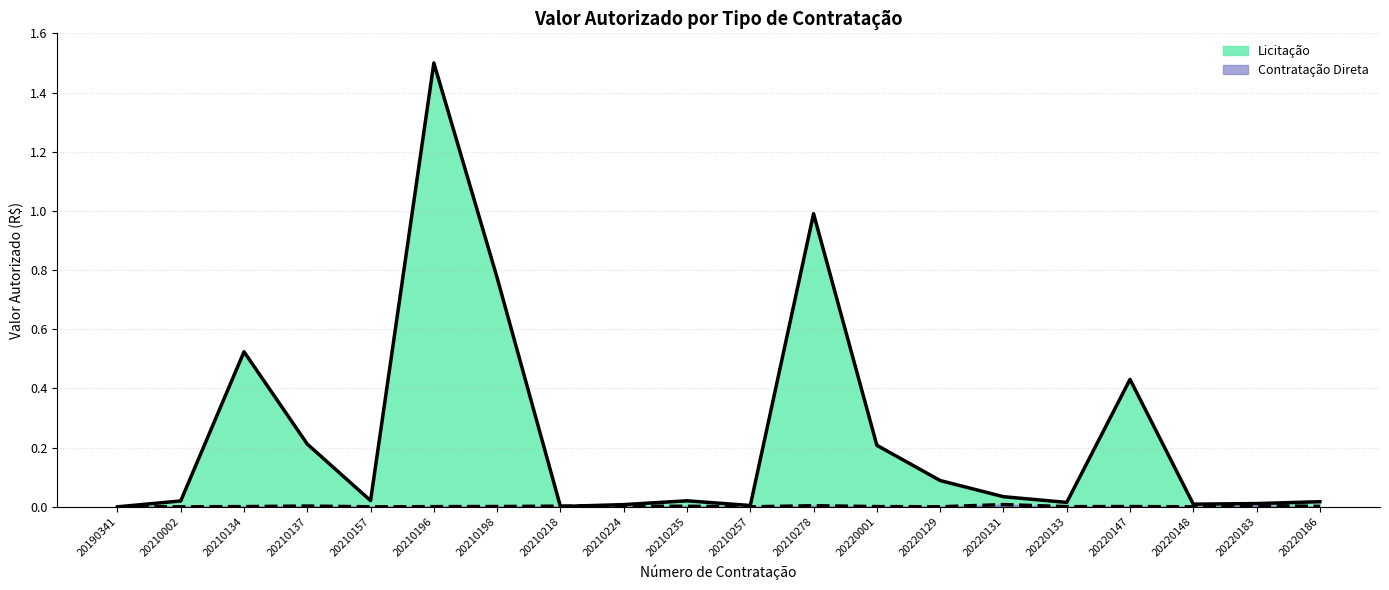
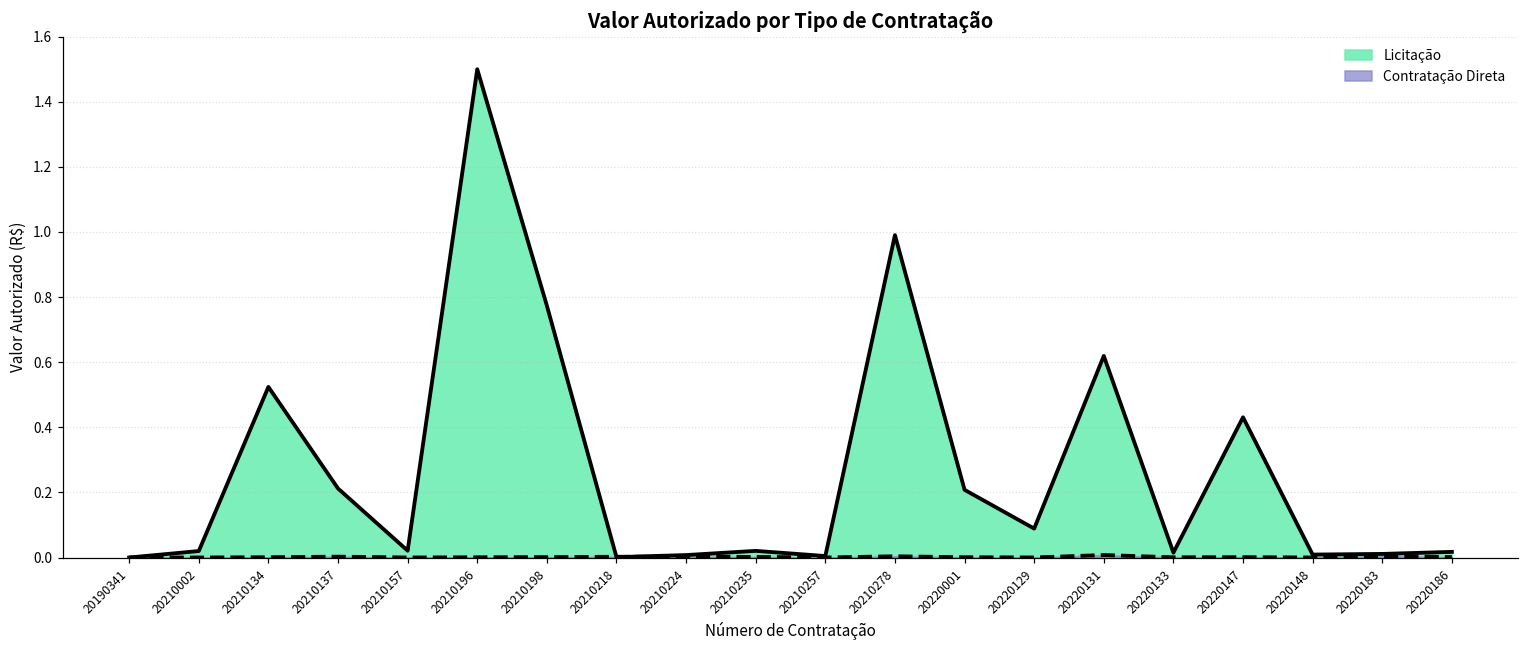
  {
    "Licitação": {
      "20210002": 0.02,
      "20210134": 0.52,
      "20210137": 0.21,
      "20210157": 0.02,
      "20210196": 1.50,
      "20210198": 0.77,
      "20210235": 0.02,
      "20210278": 0.99,
      "20220001": 0.21,
      "20220129": 0.09,
-     "20220131": 0.03,
+     "20220131": 0.62,
      "20220133": 0.01,
      "20220147": 0.43,
      "20220148": 0.01,
      "20220186": 0.02
    },
    "Contratação Direta": {
      "20210002": 0.00,
      "20210134": 0.00,
      "20210137": 0.00,
      "20210157": 0.00,
      "20210196": 0.00,
      "20210198": 0.00,
      "20210235": 0.00,
      "20210278": 0.00,
      "20220001": 0.00,
      "20220129": 0.00,
      "20220131": 0.01,
      "20220133": 0.00,
      "20220147": 0.00,
      "20220148": 0.00,
      "20220186": 0.00
    }
  }
